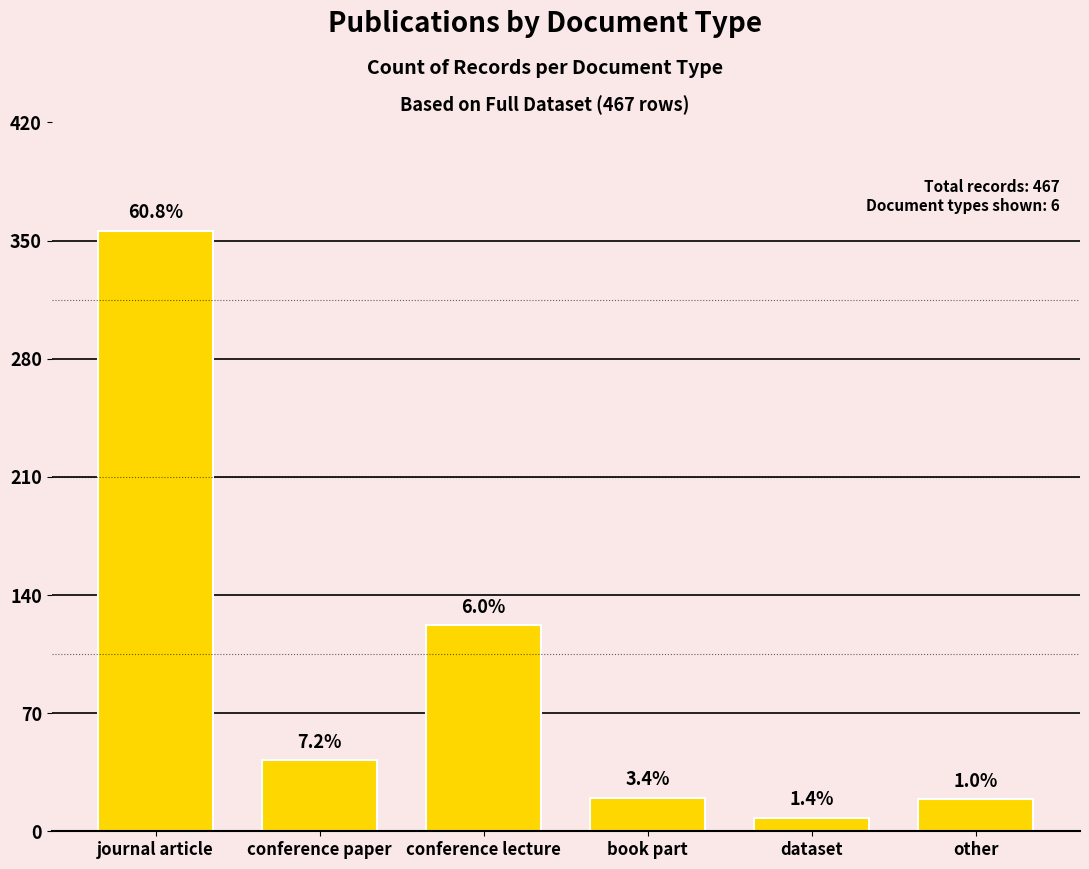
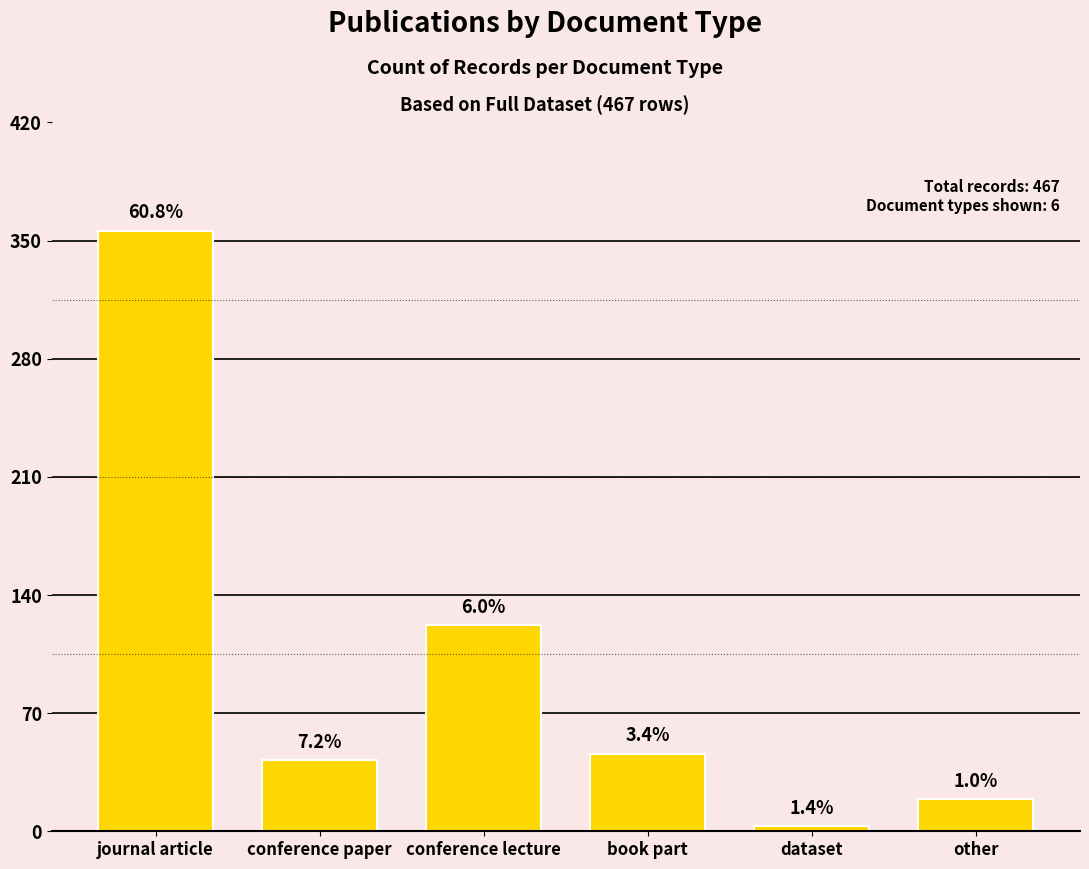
  {
-   "book part": 20,
-   "dataset": 8
+   "book part": 46,
+   "dataset": 3
  }
